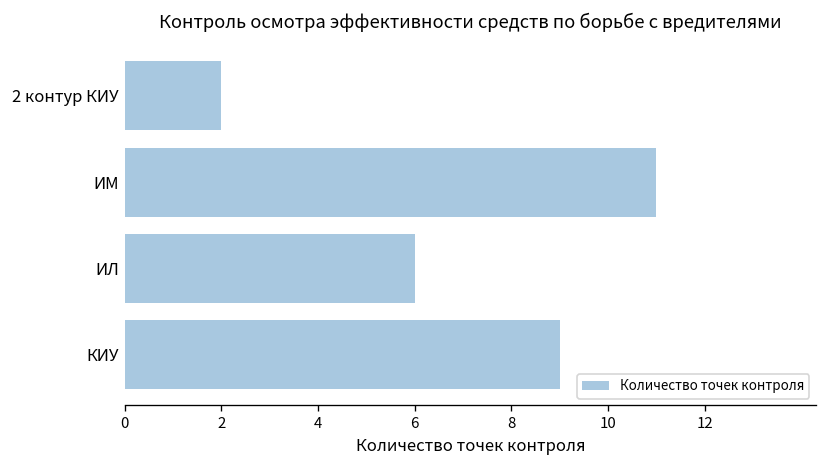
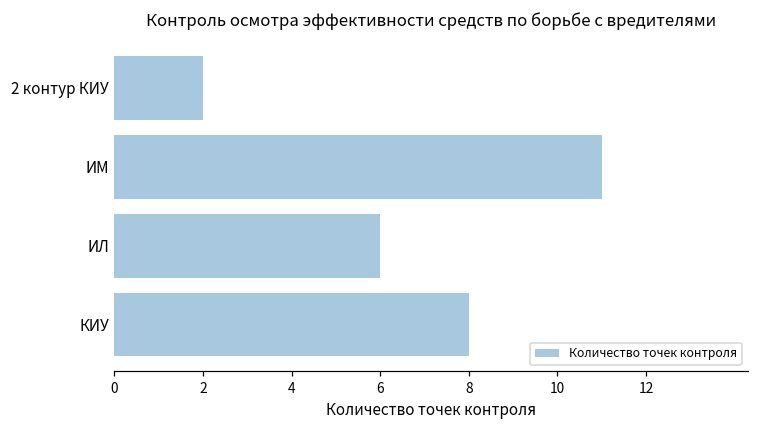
  {
    "2 контур КИУ": 2,
    "ИМ": 11,
    "ИЛ": 6,
-   "КИУ": 9
+   "КИУ": 8
  }
